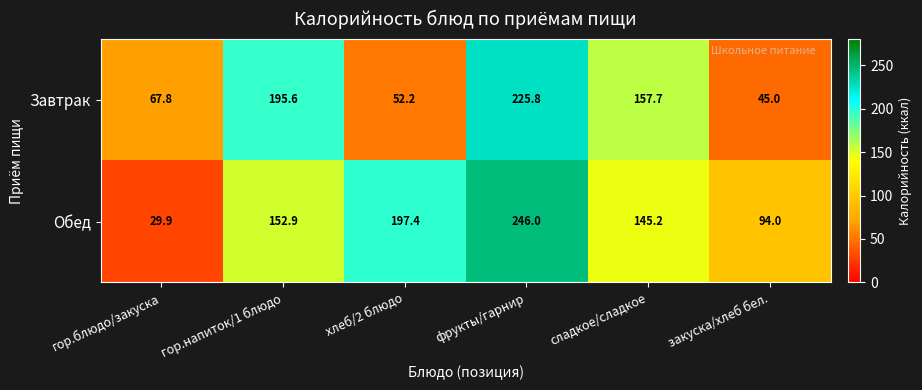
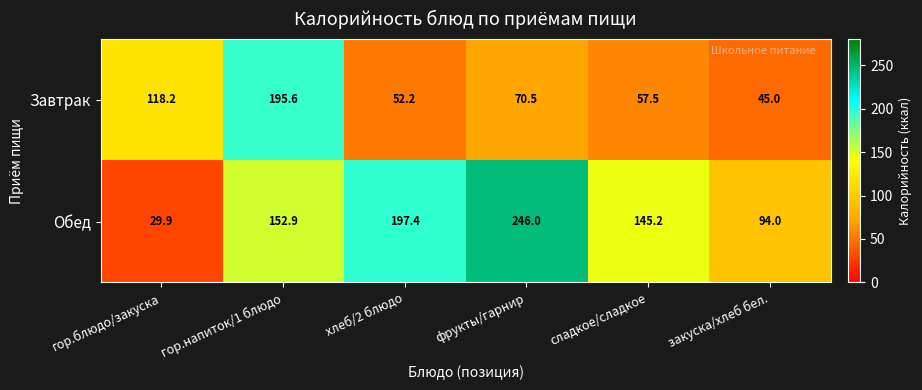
  {
    "Завтрак": {
-     "гор.блюдо/закуска": 67.8,
+     "гор.блюдо/закуска": 118.2,
      "гор.напиток/1 блюдо": 195.6,
      "хлеб/2 блюдо": 52.2,
-     "фрукты/гарнир": 225.8,
-     "сладкое/сладкое": 157.7
+     "фрукты/гарнир": 70.5,
+     "сладкое/сладкое": 57.5
    },
    "Обед": {
      "гор.блюдо/закуска": 29.9,
      "гор.напиток/1 блюдо": 152.9,
      "хлеб/2 блюдо": 197.4,
      "фрукты/гарнир": 246.0,
      "сладкое/сладкое": 145.2,
      "закуска/хлеб бел.": 94.0
    }
  }
